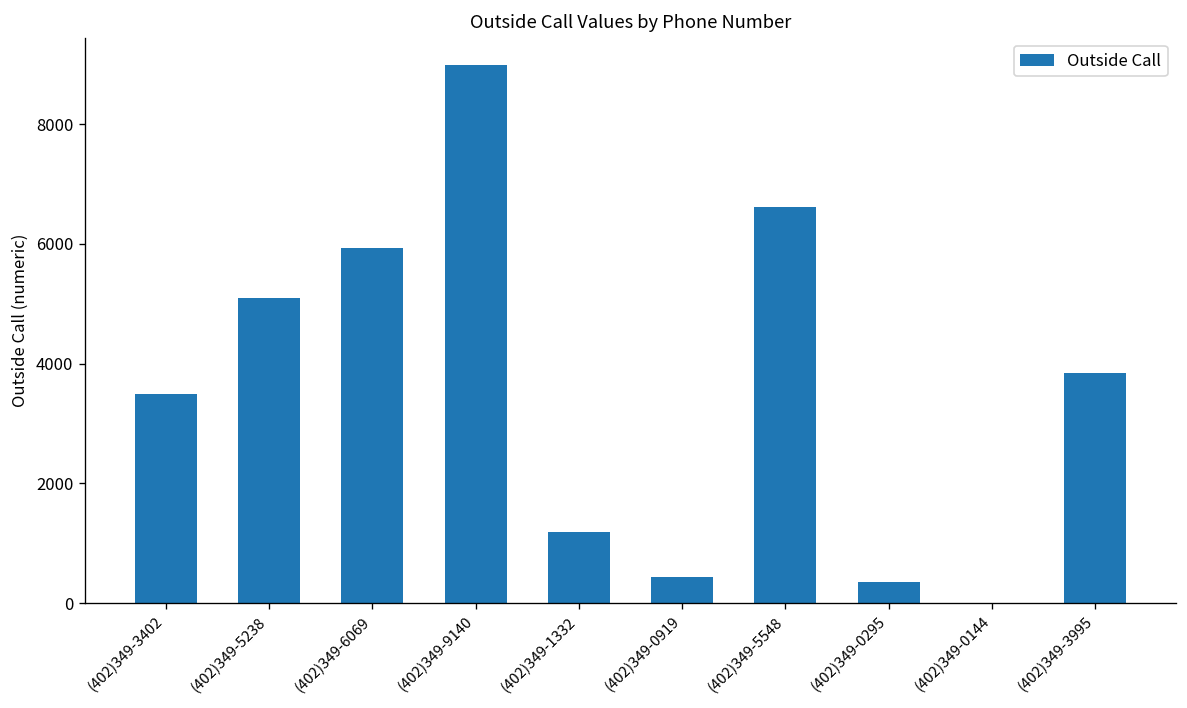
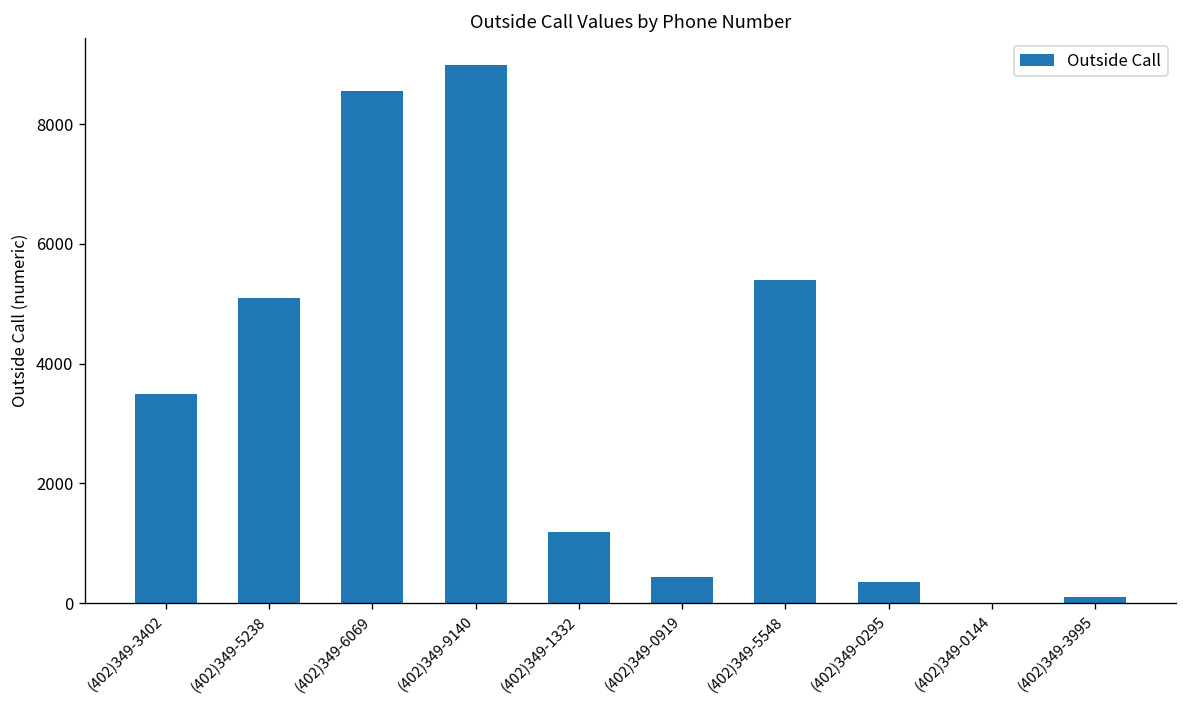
  {
    "(402)349-3402": 3500,
    "(402)349-5238": 5100,
-   "(402)349-6069": 5900,
+   "(402)349-6069": 8600,
    "(402)349-9140": 9000,
    "(402)349-1332": 1200,
    "(402)349-0919": 400,
-   "(402)349-5548": 6600,
+   "(402)349-5548": 5400,
    "(402)349-0295": 300,
    "(402)349-0144": 0,
-   "(402)349-3995": 3900
+   "(402)349-3995": 100
  }
